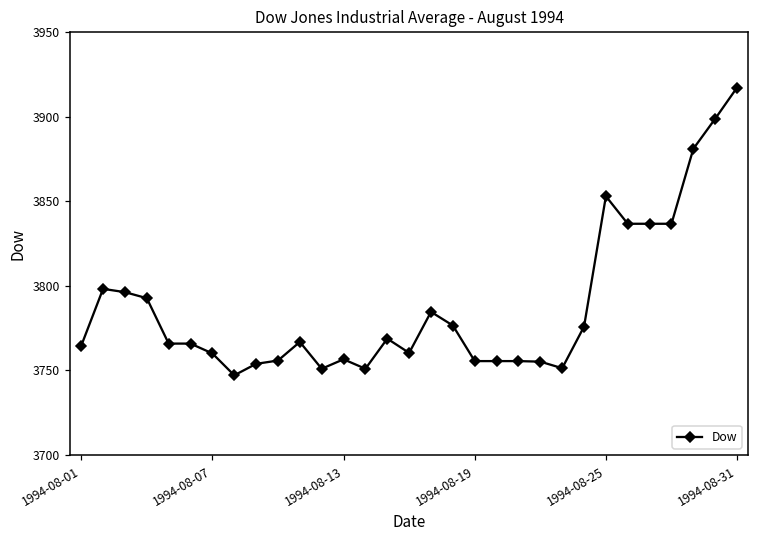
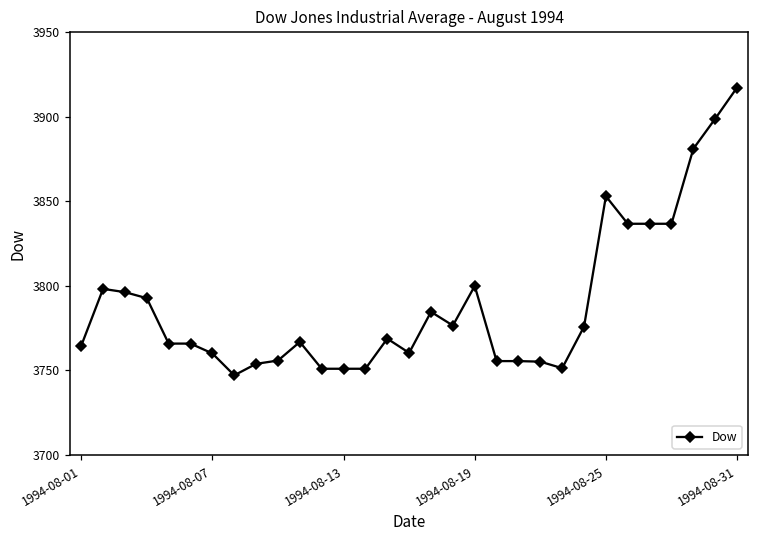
  {
    "1994-08-01": 3765,
    "1994-08-07": 3760,
-   "1994-08-13": 3757,
-   "1994-08-19": 3755,
+   "1994-08-13": 3751,
+   "1994-08-19": 3800,
    "1994-08-25": 3853,
    "1994-08-31": 3917
  }
